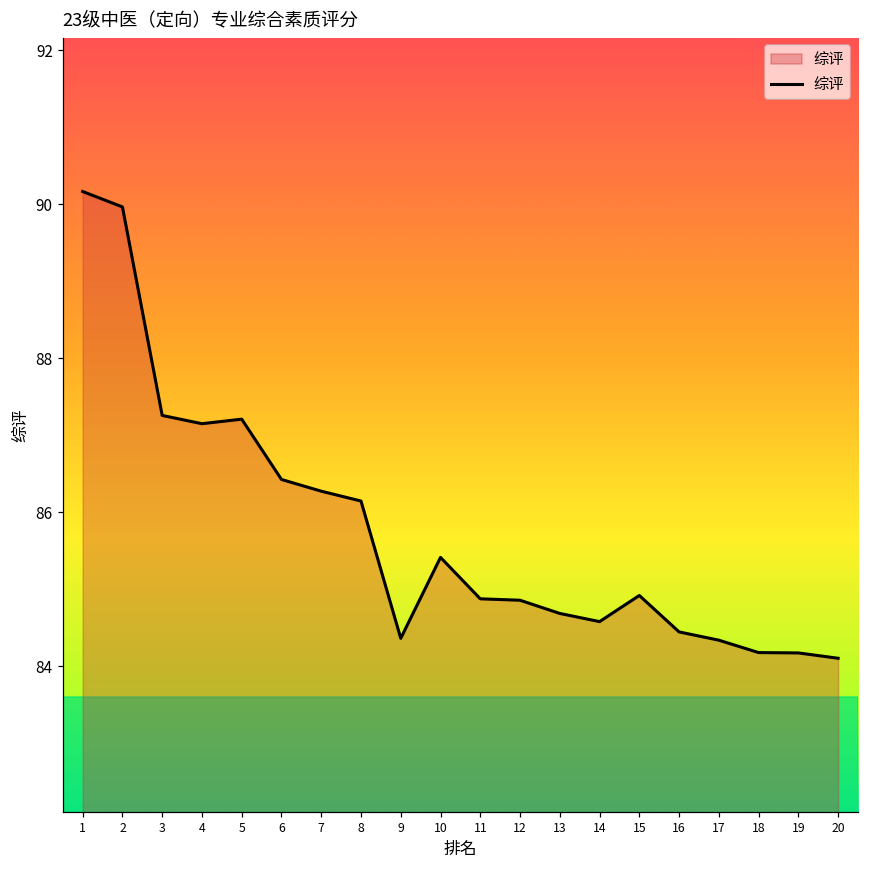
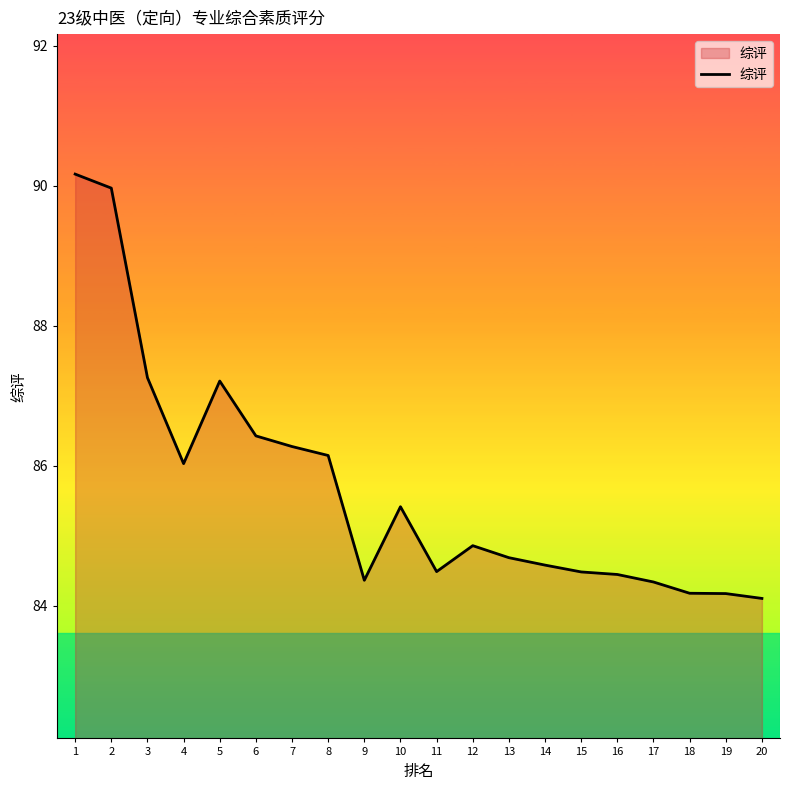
  {
    "1": 90.2,
    "2": 90.0,
    "3": 87.3,
-   "4": 87.2,
+   "4": 86.0,
    "5": 87.2,
    "6": 86.4,
    "7": 86.3,
    "8": 86.1,
    "9": 84.4,
    "10": 85.4,
-   "11": 84.9,
+   "11": 84.5,
    "12": 84.9,
    "13": 84.7,
    "14": 84.6,
-   "15": 84.9,
+   "15": 84.5,
    "16": 84.4,
    "17": 84.3,
    "18": 84.2,
    "19": 84.2,
    "20": 84.1
  }
